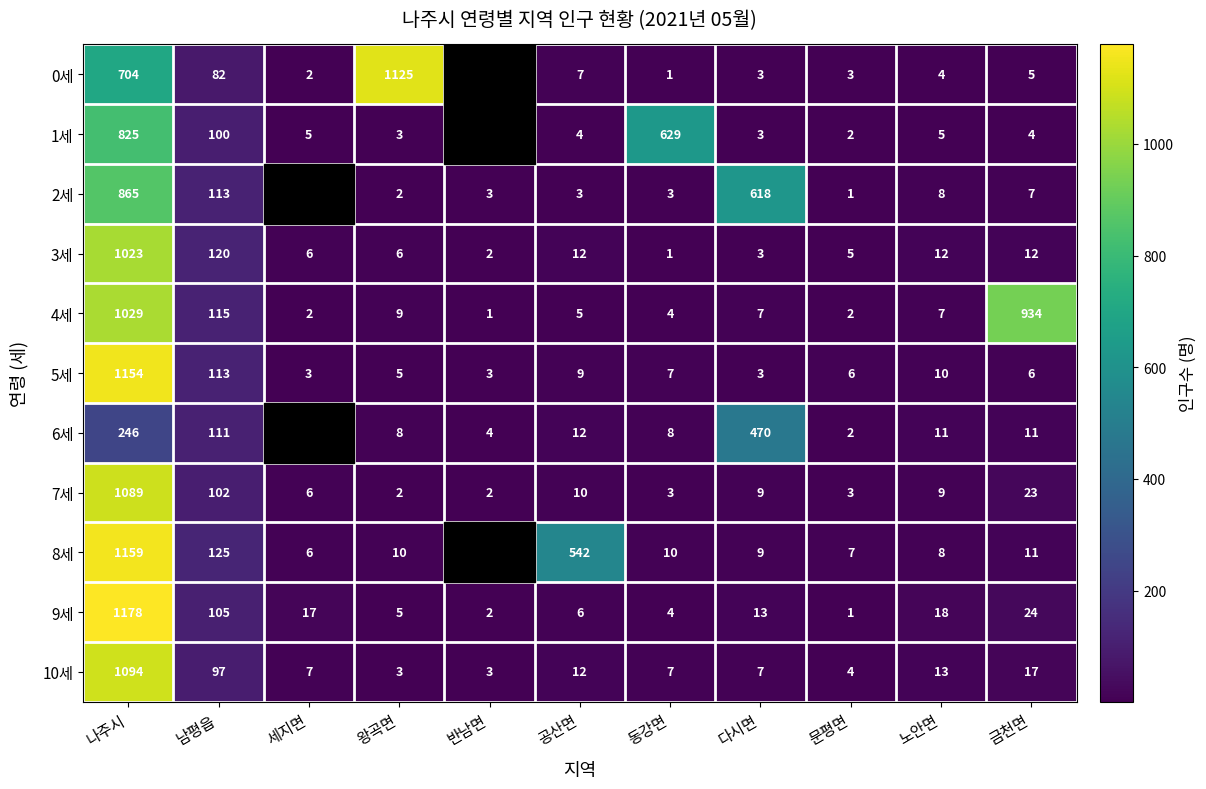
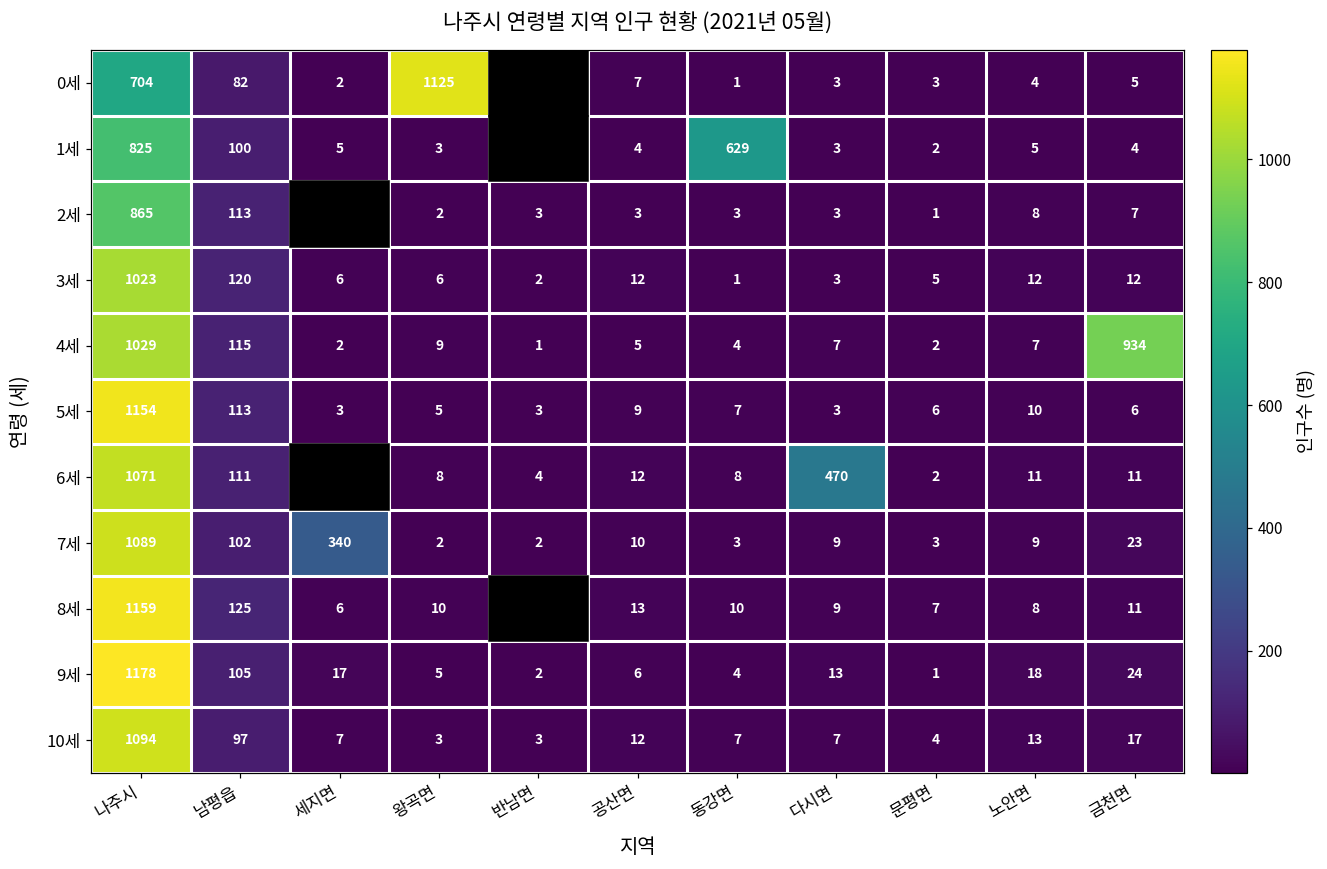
  {
    "0세": {
      "나주시": 704,
      "남평읍": 82,
      "세지면": 2,
      "왕곡면": 1125,
      "공산면": 7,
      "동강면": 1,
      "다시면": 3,
      "문평면": 3,
      "노안면": 4,
      "금천면": 5
    },
    "1세": {
      "나주시": 825,
      "남평읍": 100,
      "세지면": 5,
      "왕곡면": 3,
      "공산면": 4,
      "동강면": 629,
      "다시면": 3,
      "문평면": 2,
      "노안면": 5,
      "금천면": 4
    },
    "2세": {
      "나주시": 865,
      "남평읍": 113,
      "왕곡면": 2,
      "반남면": 3,
      "공산면": 3,
      "동강면": 3,
-     "다시면": 618,
+     "다시면": 3,
      "문평면": 1,
      "노안면": 8,
      "금천면": 7
    },
    "3세": {
      "나주시": 1023,
      "남평읍": 120,
      "세지면": 6,
      "왕곡면": 6,
      "반남면": 2,
      "공산면": 12,
      "동강면": 1,
      "다시면": 3,
      "문평면": 5,
      "노안면": 12,
      "금천면": 12
    },
    "4세": {
      "나주시": 1029,
      "남평읍": 115,
      "세지면": 2,
      "왕곡면": 9,
      "반남면": 1,
      "공산면": 5,
      "동강면": 4,
      "다시면": 7,
      "문평면": 2,
      "노안면": 7,
      "금천면": 934
    },
    "5세": {
      "나주시": 1154,
      "남평읍": 113,
      "세지면": 3,
      "왕곡면": 5,
      "반남면": 3,
      "공산면": 9,
      "동강면": 7,
      "다시면": 3,
      "문평면": 6,
      "노안면": 10,
      "금천면": 6
    },
    "6세": {
-     "나주시": 246,
+     "나주시": 1071,
      "남평읍": 111,
      "왕곡면": 8,
      "반남면": 4,
      "공산면": 12,
      "동강면": 8,
      "다시면": 470,
      "문평면": 2,
      "노안면": 11,
      "금천면": 11
    },
    "7세": {
      "나주시": 1089,
      "남평읍": 102,
-     "세지면": 6,
+     "세지면": 340,
      "왕곡면": 2,
      "반남면": 2,
      "공산면": 10,
      "동강면": 3,
      "다시면": 9,
      "문평면": 3,
      "노안면": 9,
      "금천면": 23
    },
    "8세": {
      "나주시": 1159,
      "남평읍": 125,
      "세지면": 6,
      "왕곡면": 10,
-     "공산면": 542,
+     "공산면": 13,
      "동강면": 10,
      "다시면": 9,
      "문평면": 7,
      "노안면": 8,
      "금천면": 11
    },
    "9세": {
      "나주시": 1178,
      "남평읍": 105,
      "세지면": 17,
      "왕곡면": 5,
      "반남면": 2,
      "공산면": 6,
      "동강면": 4,
      "다시면": 13,
      "문평면": 1,
      "노안면": 18,
      "금천면": 24
    },
    "10세": {
      "나주시": 1094,
      "남평읍": 97,
      "세지면": 7,
      "왕곡면": 3,
      "반남면": 3,
      "공산면": 12,
      "동강면": 7,
      "다시면": 7,
      "문평면": 4,
      "노안면": 13,
      "금천면": 17
    }
  }
